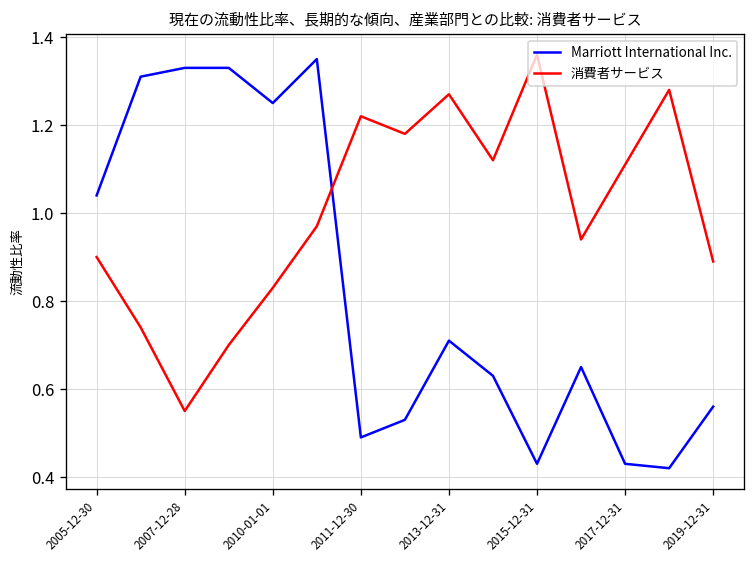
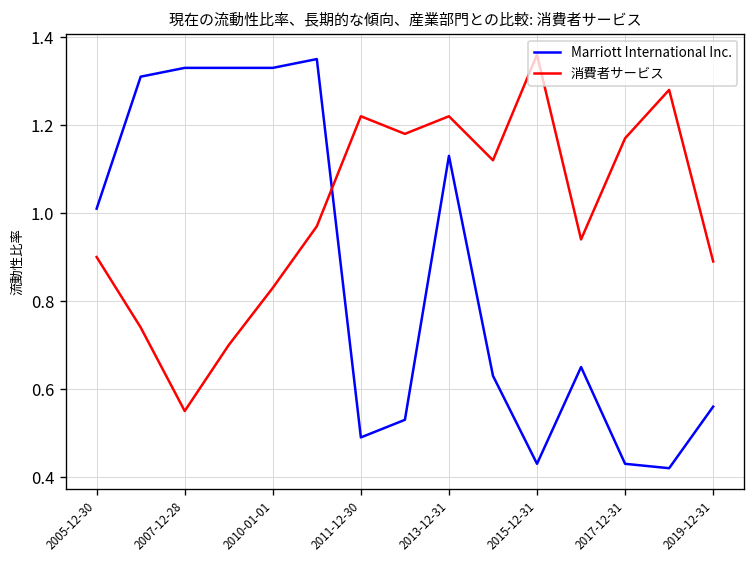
  {
    "Marriott International Inc.": {
-     "2005-12-30": 1.04,
+     "2005-12-30": 1.01,
      "2007-12-28": 1.33,
-     "2010-01-01": 1.25,
+     "2010-01-01": 1.33,
      "2011-12-30": 0.49,
-     "2013-12-31": 0.71,
+     "2013-12-31": 1.13,
      "2015-12-31": 0.43,
      "2017-12-31": 0.43,
      "2019-12-31": 0.56
    },
    "消費者サービス": {
      "2005-12-30": 0.90,
      "2007-12-28": 0.55,
      "2010-01-01": 0.83,
      "2011-12-30": 1.22,
-     "2013-12-31": 1.27,
-     "2017-12-31": 1.11,
+     "2013-12-31": 1.22,
+     "2017-12-31": 1.17,
      "2019-12-31": 0.89
    }
  }
